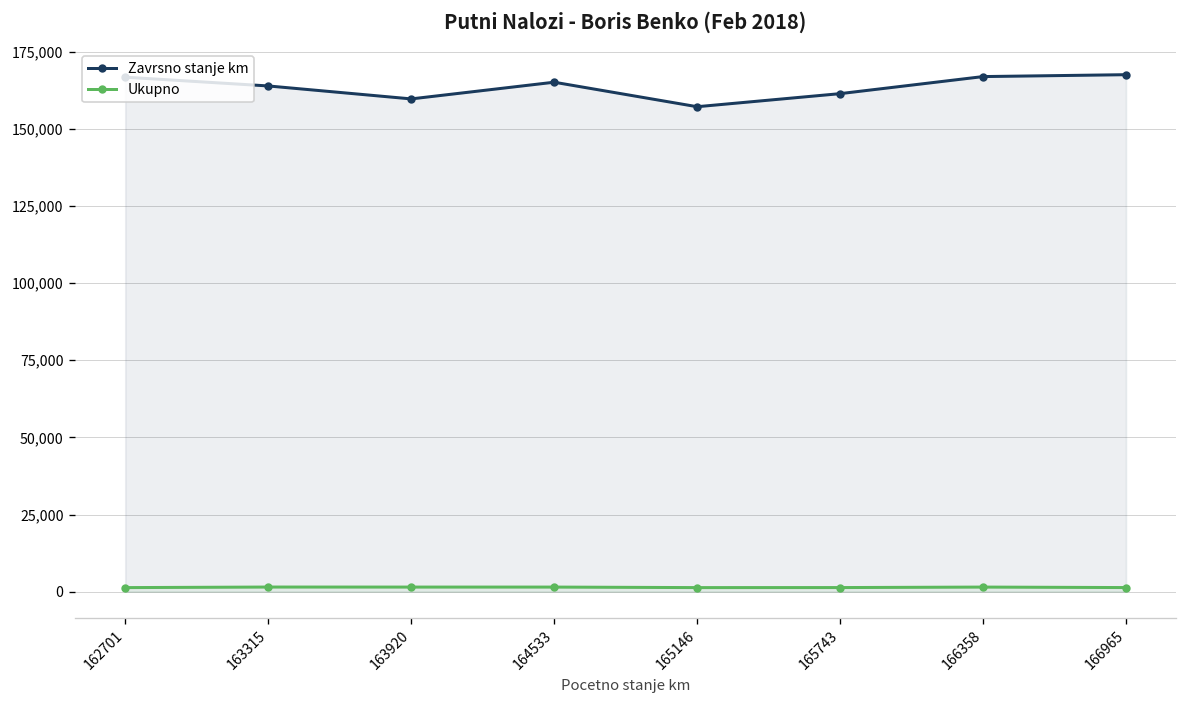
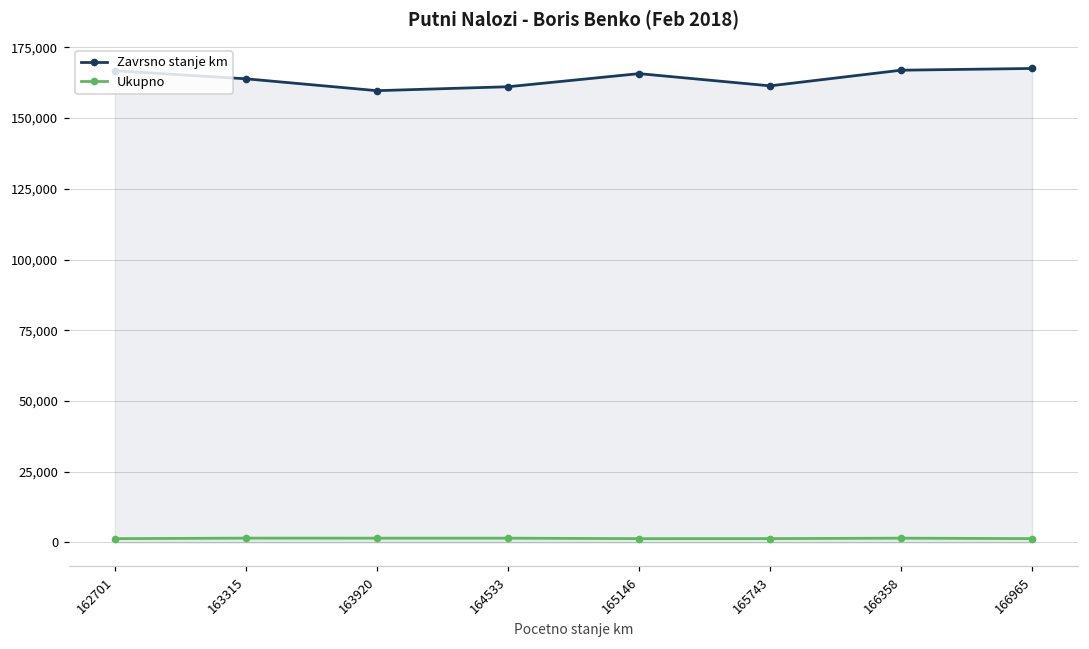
  {
    "Zavrsno stanje km": {
      "163315": "164,000",
      "163920": "160,000",
-     "164533": "165,000",
-     "165146": "157,000",
+     "164533": "161,000",
+     "165146": "166,000",
      "165743": "161,000",
      "166358": "167,000",
      "166965": "168,000"
    },
    "Ukupno": {
      "162701": "1,000",
      "163315": "2,000",
      "163920": "1,000",
      "164533": "1,000",
      "165146": "1,000",
      "165743": "1,000",
      "166358": "1,000",
      "166965": "1,000"
    }
  }
